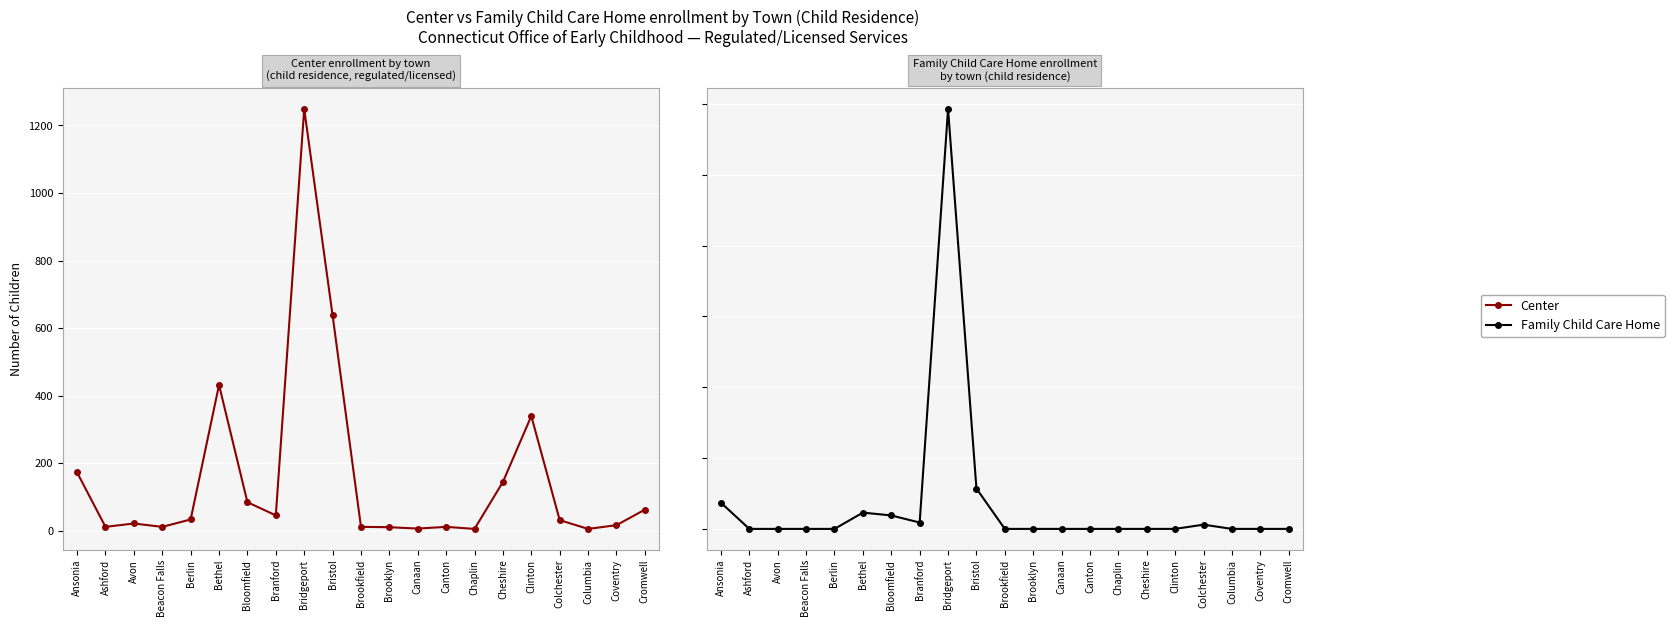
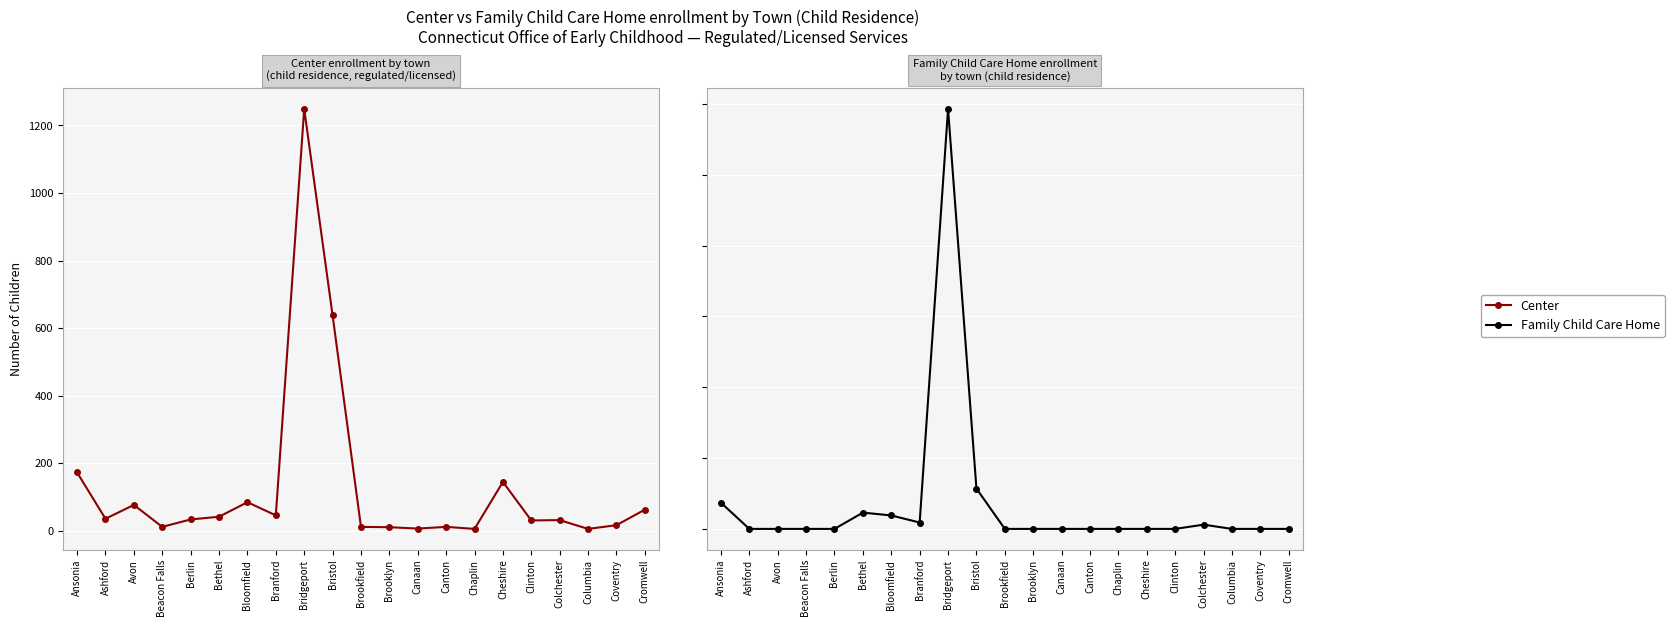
  {
    "Center enrollment by town (child residence, regulated/licensed)": {
      "Ansonia": 170,
-     "Ashford": 10,
-     "Avon": 20,
+     "Ashford": 40,
+     "Avon": 80,
      "Beacon Falls": 10,
      "Berlin": 30,
-     "Bethel": 430,
+     "Bethel": 40,
      "Bloomfield": 90,
      "Branford": 50,
      "Bridgeport": 1250,
      "Bristol": 640,
      "Brookfield": 10,
      "Brooklyn": 10,
      "Canaan": 10,
      "Canton": 10,
      "Chaplin": 10,
      "Cheshire": 150,
-     "Clinton": 340,
+     "Clinton": 30,
      "Colchester": 30,
      "Columbia": 10,
      "Coventry": 20,
      "Cromwell": 60
    }
  }
